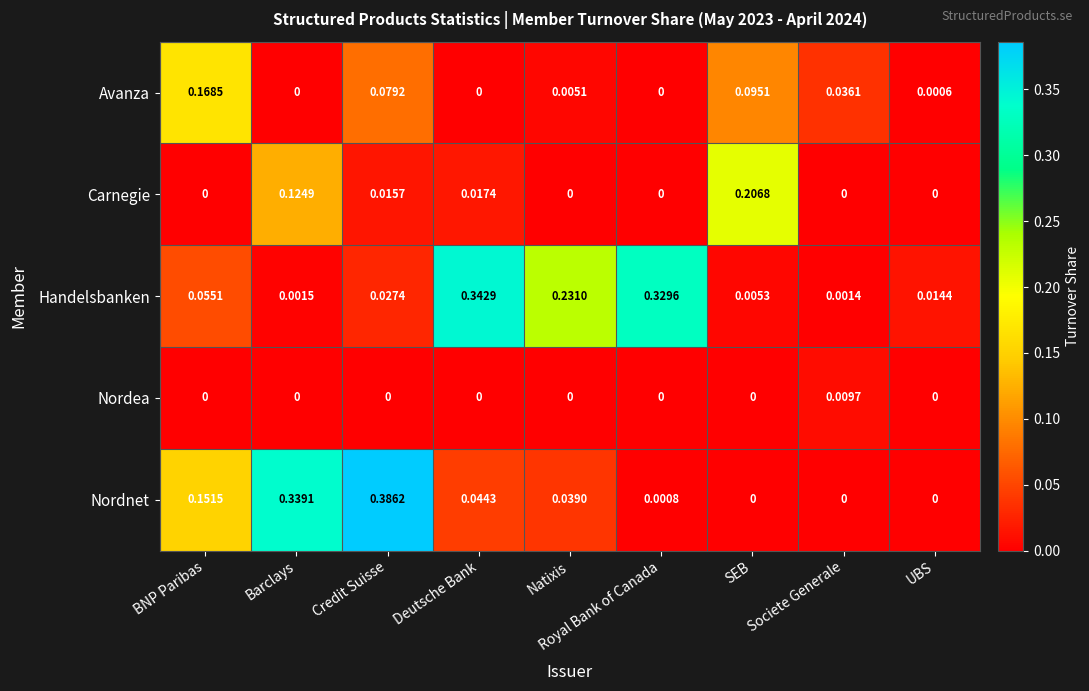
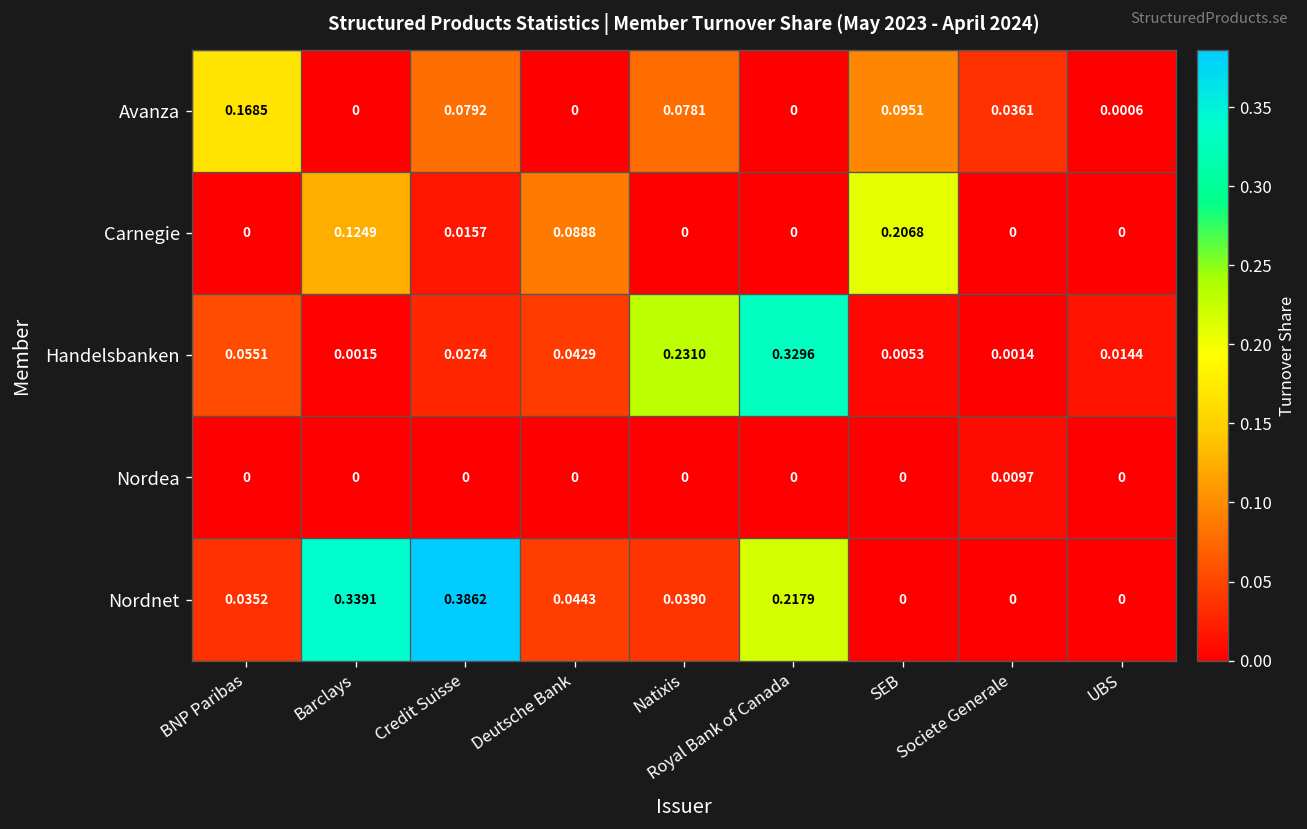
  {
    "Avanza": {
      "BNP Paribas": 0.1685,
      "Barclays": 0,
      "Credit Suisse": 0.0792,
      "Deutsche Bank": 0,
-     "Natixis": 0.0051,
+     "Natixis": 0.0781,
      "Royal Bank of Canada": 0,
      "SEB": 0.0951,
      "Societe Generale": 0.0361,
      "UBS": 0.0006
    },
    "Carnegie": {
      "BNP Paribas": 0,
      "Barclays": 0.1249,
      "Credit Suisse": 0.0157,
-     "Deutsche Bank": 0.0174,
+     "Deutsche Bank": 0.0888,
      "Natixis": 0,
      "Royal Bank of Canada": 0,
      "SEB": 0.2068,
      "Societe Generale": 0,
      "UBS": 0
    },
    "Handelsbanken": {
      "BNP Paribas": 0.0551,
      "Barclays": 0.0015,
      "Credit Suisse": 0.0274,
-     "Deutsche Bank": 0.3429,
+     "Deutsche Bank": 0.0429,
      "Natixis": 0.2310,
      "Royal Bank of Canada": 0.3296,
      "SEB": 0.0053,
      "Societe Generale": 0.0014,
      "UBS": 0.0144
    },
    "Nordea": {
      "BNP Paribas": 0,
      "Barclays": 0,
      "Credit Suisse": 0,
      "Deutsche Bank": 0,
      "Natixis": 0,
      "Royal Bank of Canada": 0,
      "SEB": 0,
      "Societe Generale": 0.0097,
      "UBS": 0
    },
    "Nordnet": {
-     "BNP Paribas": 0.1515,
+     "BNP Paribas": 0.0352,
      "Barclays": 0.3391,
      "Credit Suisse": 0.3862,
      "Deutsche Bank": 0.0443,
      "Natixis": 0.0390,
-     "Royal Bank of Canada": 0.0008,
+     "Royal Bank of Canada": 0.2179,
      "SEB": 0,
      "Societe Generale": 0,
      "UBS": 0
    }
  }
